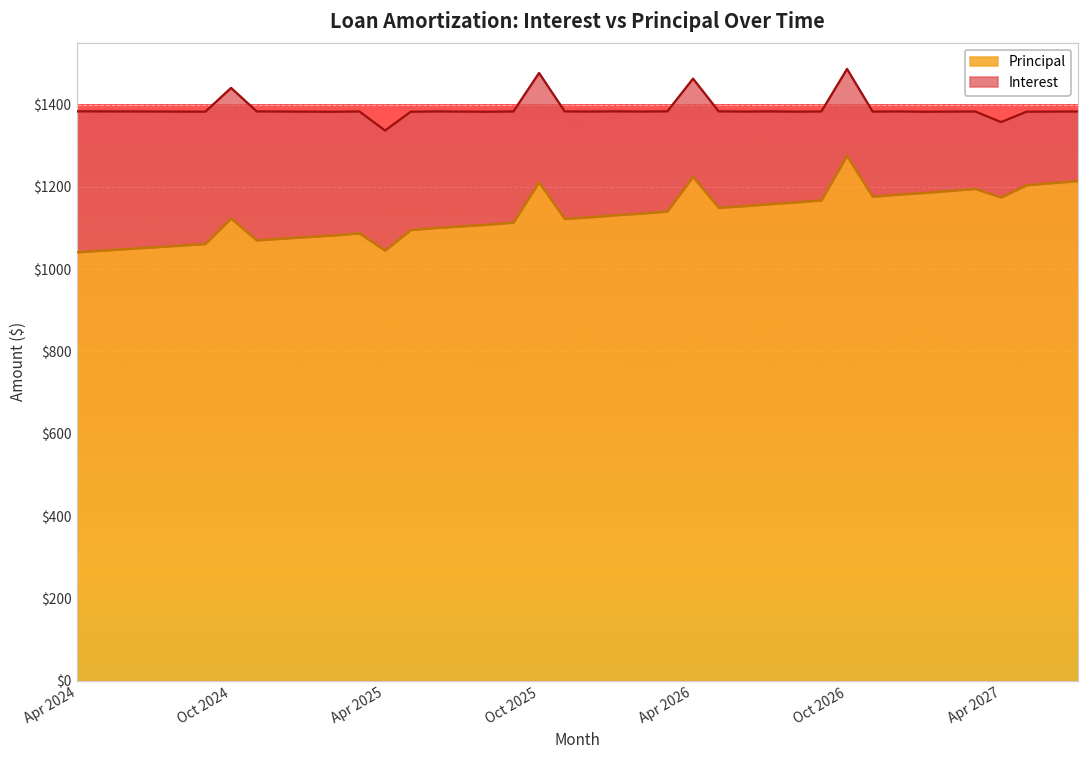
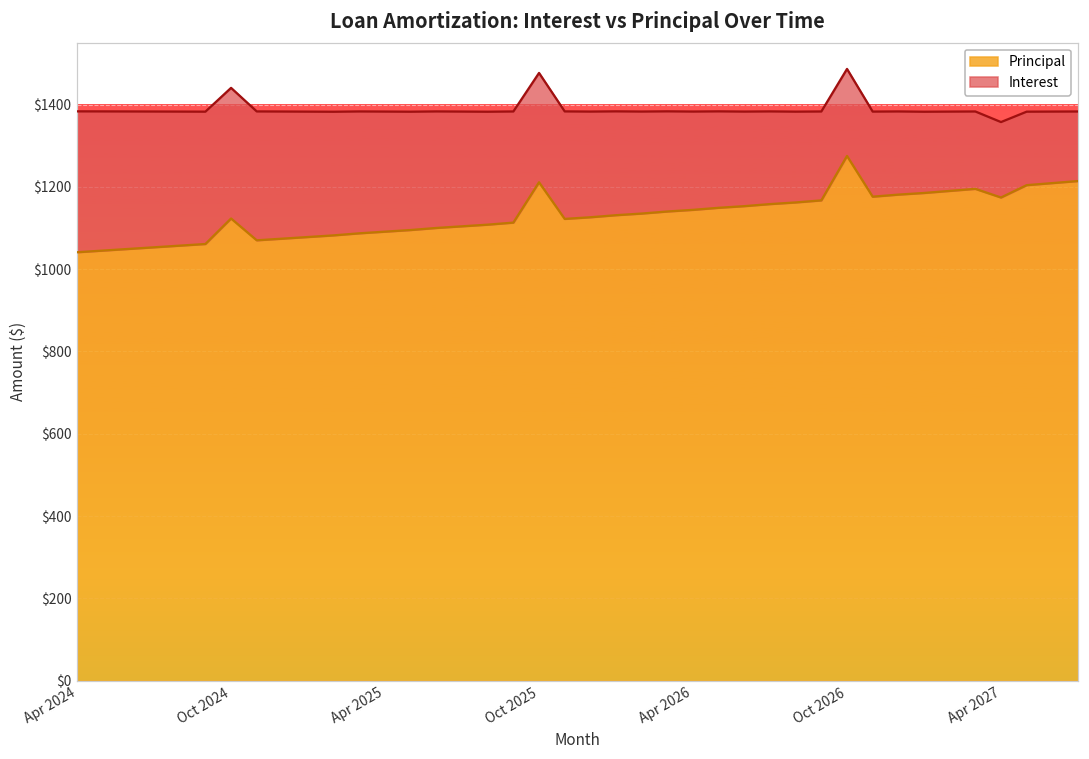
  {
    "Principal": {
      "Apr 2024": "$1040",
      "Oct 2024": "$1120",
-     "Apr 2025": "$1050",
+     "Apr 2025": "$1090",
      "Oct 2025": "$1210",
-     "Apr 2026": "$1220",
+     "Apr 2026": "$1140",
      "Oct 2026": "$1280",
      "Apr 2027": "$1170"
    },
    "Interest": {
      "Apr 2024": "$340",
      "Oct 2024": "$320",
      "Apr 2025": "$290",
      "Oct 2025": "$270",
      "Apr 2026": "$240",
      "Oct 2026": "$210",
      "Apr 2027": "$180"
    }
  }
